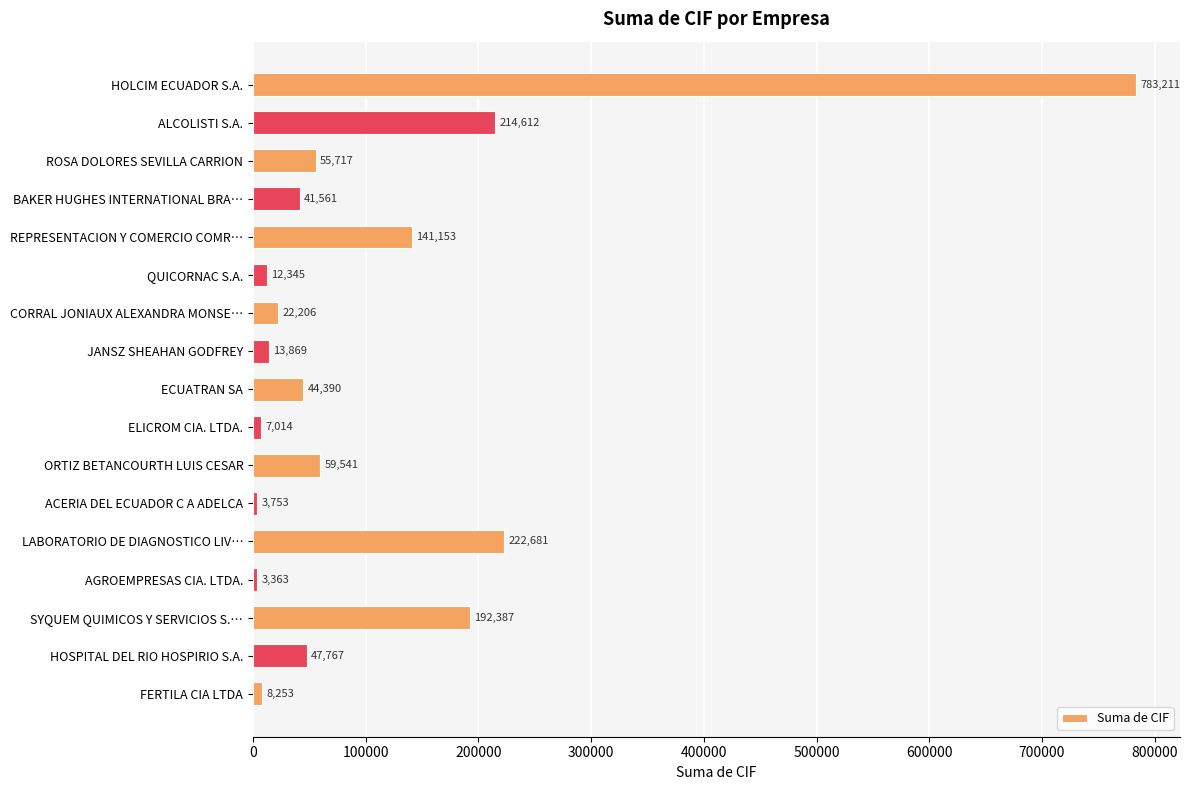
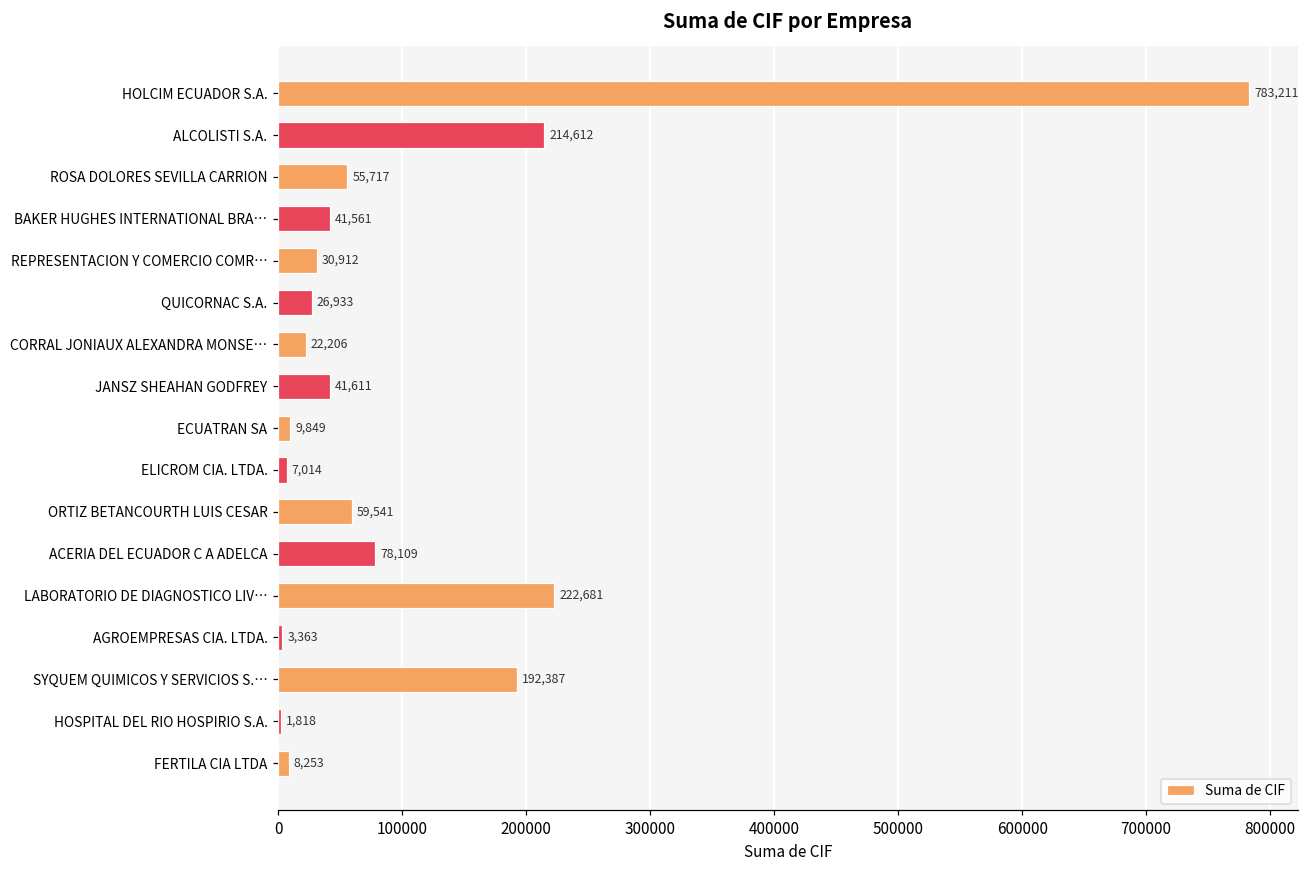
  {
    "HOLCIM ECUADOR S.A.": "783,211",
    "ALCOLISTI S.A.": "214,612",
    "ROSA DOLORES SEVILLA CARRION": "55,717",
    "BAKER HUGHES INTERNATIONAL BRA…": "41,561",
-   "REPRESENTACION Y COMERCIO COMR…": "141,153",
-   "QUICORNAC S.A.": "12,345",
+   "REPRESENTACION Y COMERCIO COMR…": "30,912",
+   "QUICORNAC S.A.": "26,933",
    "CORRAL JONIAUX ALEXANDRA MONSE…": "22,206",
-   "JANSZ SHEAHAN GODFREY": "13,869",
-   "ECUATRAN SA": "44,390",
+   "JANSZ SHEAHAN GODFREY": "41,611",
+   "ECUATRAN SA": "9,849",
    "ELICROM CIA. LTDA.": "7,014",
    "ORTIZ BETANCOURTH LUIS CESAR": "59,541",
-   "ACERIA DEL ECUADOR C A ADELCA": "3,753",
+   "ACERIA DEL ECUADOR C A ADELCA": "78,109",
    "LABORATORIO DE DIAGNOSTICO LIV…": "222,681",
    "AGROEMPRESAS CIA. LTDA.": "3,363",
    "SYQUEM QUIMICOS Y SERVICIOS S.…": "192,387",
-   "HOSPITAL DEL RIO HOSPIRIO S.A.": "47,767",
+   "HOSPITAL DEL RIO HOSPIRIO S.A.": "1,818",
    "FERTILA CIA LTDA": "8,253"
  }
